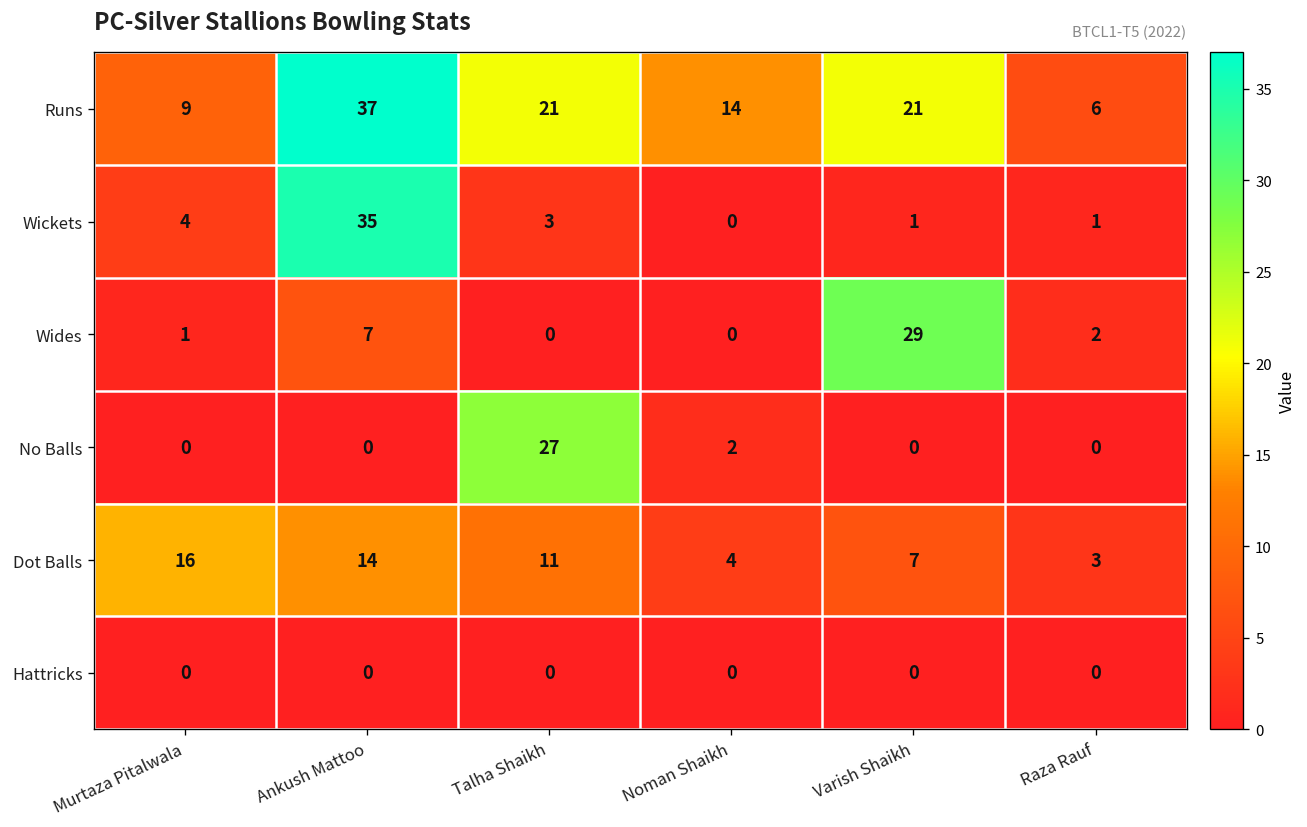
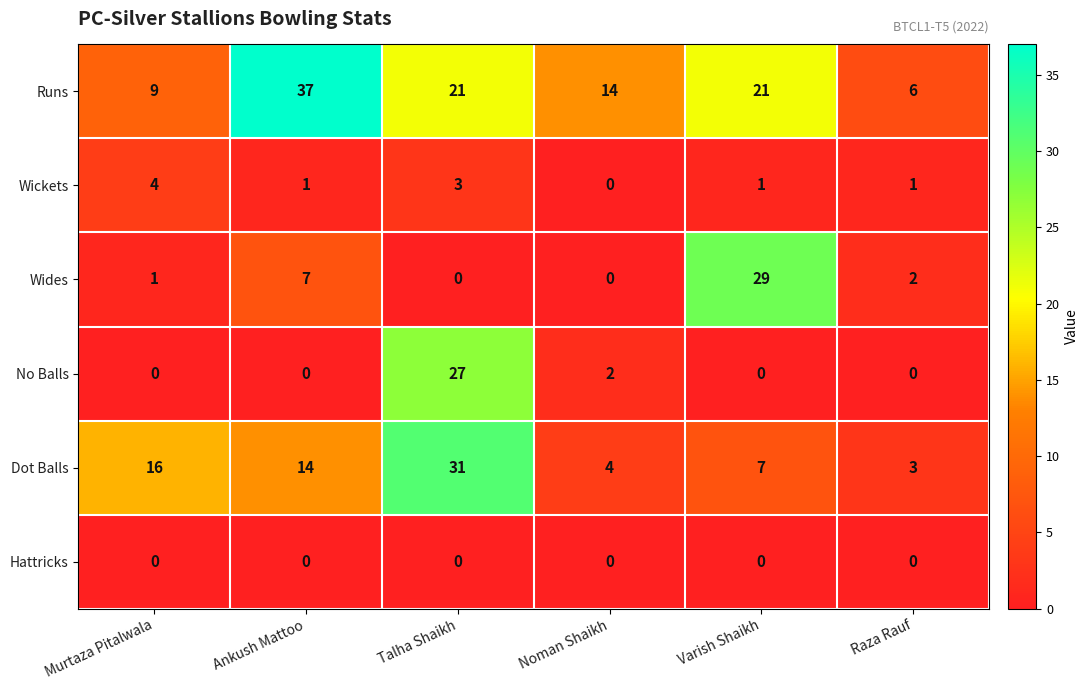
  {
    "Runs": {
      "Murtaza Pitalwala": 9,
      "Ankush Mattoo": 37,
      "Talha Shaikh": 21,
      "Noman Shaikh": 14,
      "Varish Shaikh": 21,
      "Raza Rauf": 6
    },
    "Wickets": {
      "Murtaza Pitalwala": 4,
-     "Ankush Mattoo": 35,
+     "Ankush Mattoo": 1,
      "Talha Shaikh": 3,
      "Noman Shaikh": 0,
      "Varish Shaikh": 1,
      "Raza Rauf": 1
    },
    "Wides": {
      "Murtaza Pitalwala": 1,
      "Ankush Mattoo": 7,
      "Talha Shaikh": 0,
      "Noman Shaikh": 0,
      "Varish Shaikh": 29,
      "Raza Rauf": 2
    },
    "No Balls": {
      "Murtaza Pitalwala": 0,
      "Ankush Mattoo": 0,
      "Talha Shaikh": 27,
      "Noman Shaikh": 2,
      "Varish Shaikh": 0,
      "Raza Rauf": 0
    },
    "Dot Balls": {
      "Murtaza Pitalwala": 16,
      "Ankush Mattoo": 14,
-     "Talha Shaikh": 11,
+     "Talha Shaikh": 31,
      "Noman Shaikh": 4,
      "Varish Shaikh": 7,
      "Raza Rauf": 3
    },
    "Hattricks": {
      "Murtaza Pitalwala": 0,
      "Ankush Mattoo": 0,
      "Talha Shaikh": 0,
      "Noman Shaikh": 0,
      "Varish Shaikh": 0,
      "Raza Rauf": 0
    }
  }
